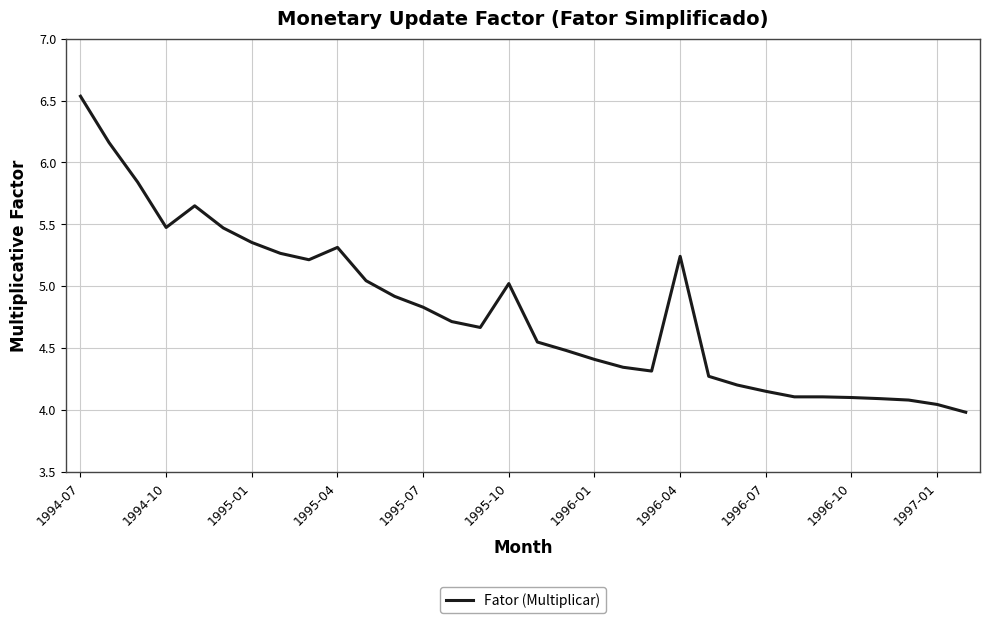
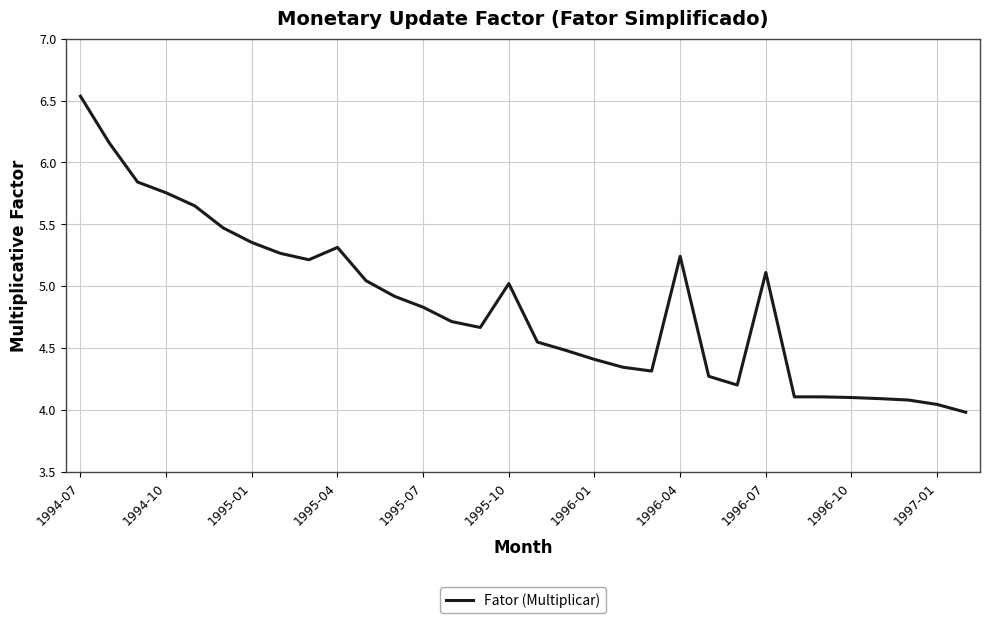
  {
    "1994-07": 6.54,
-   "1994-10": 5.47,
+   "1994-10": 5.76,
    "1995-01": 5.35,
    "1995-04": 5.31,
    "1995-07": 4.83,
    "1995-10": 5.02,
    "1996-01": 4.41,
    "1996-04": 5.24,
-   "1996-07": 4.15,
+   "1996-07": 5.11,
    "1996-10": 4.10,
    "1997-01": 4.04
  }
